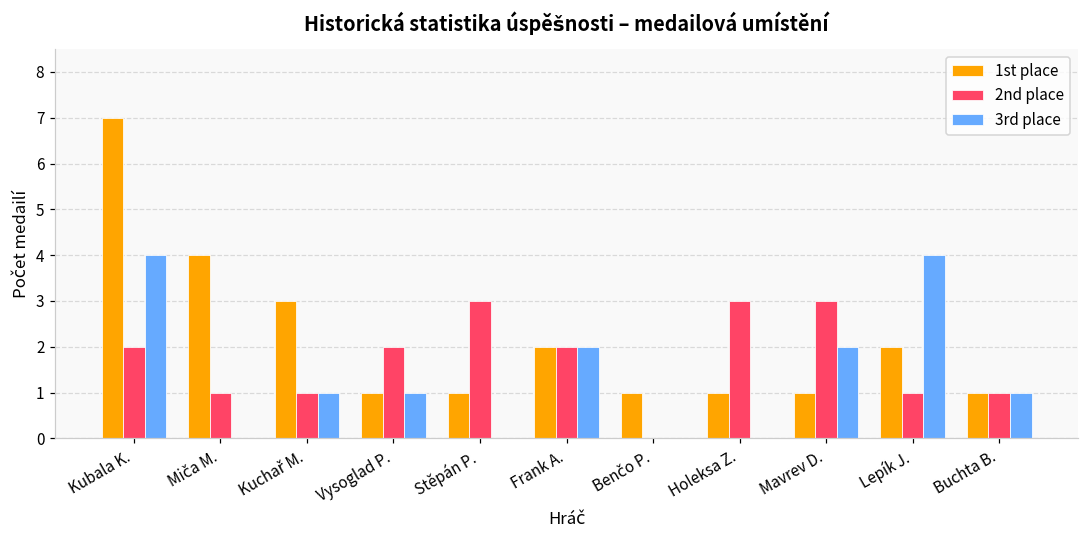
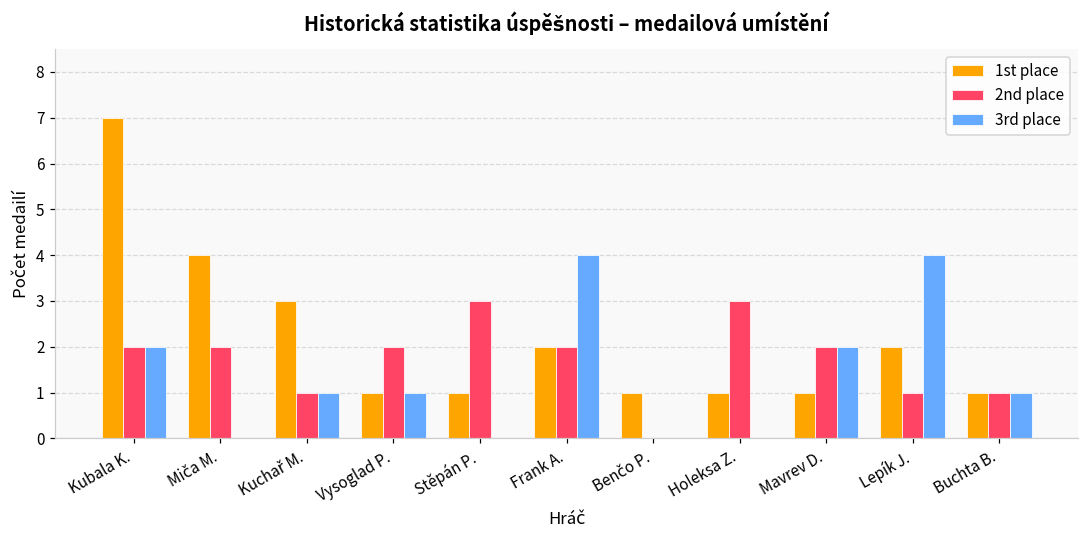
  {
    "1st place": {
      "Kubala K.": 7,
      "Miča M.": 4,
      "Kuchař M.": 3,
      "Vysoglad P.": 1,
      "Stěpán P.": 1,
      "Frank A.": 2,
      "Benčo P.": 1,
      "Holeksa Z.": 1,
      "Mavrev D.": 1,
      "Lepík J.": 2,
      "Buchta B.": 1
    },
    "2nd place": {
      "Kubala K.": 2,
-     "Miča M.": 1,
+     "Miča M.": 2,
      "Kuchař M.": 1,
      "Vysoglad P.": 2,
      "Stěpán P.": 3,
      "Frank A.": 2,
      "Benčo P.": 0,
      "Holeksa Z.": 3,
-     "Mavrev D.": 3,
+     "Mavrev D.": 2,
      "Lepík J.": 1,
      "Buchta B.": 1
    },
    "3rd place": {
-     "Kubala K.": 4,
+     "Kubala K.": 2,
      "Miča M.": 0,
      "Kuchař M.": 1,
      "Vysoglad P.": 1,
      "Stěpán P.": 0,
-     "Frank A.": 2,
+     "Frank A.": 4,
      "Benčo P.": 0,
      "Holeksa Z.": 0,
      "Mavrev D.": 2,
      "Lepík J.": 4,
      "Buchta B.": 1
    }
  }
